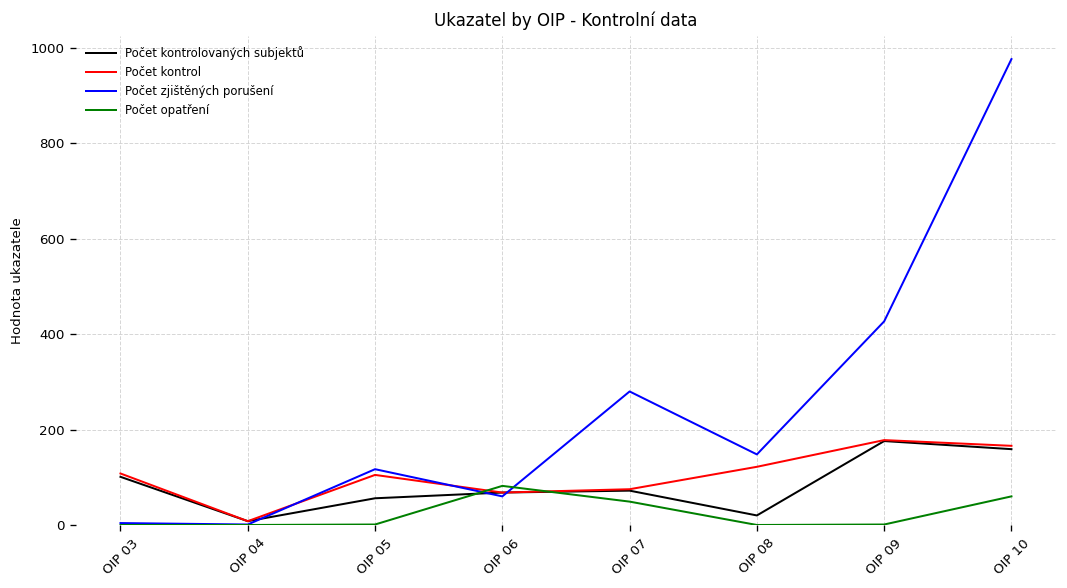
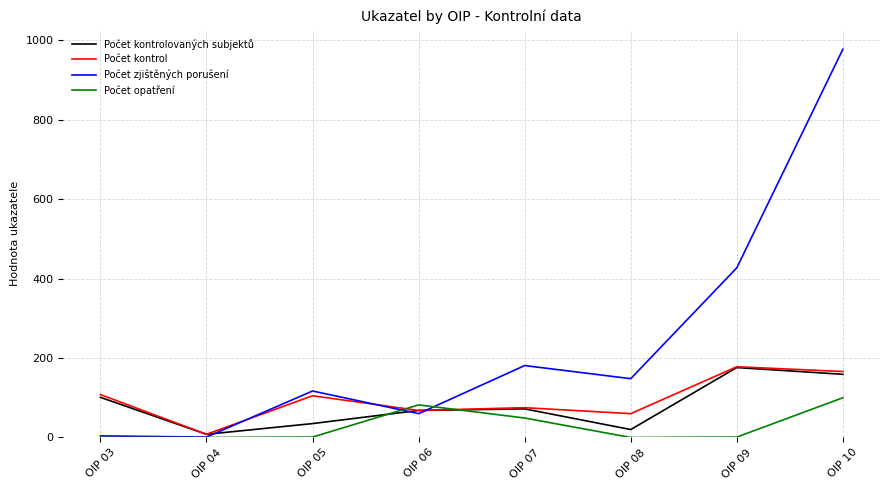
  {
    "Počet kontrolovaných subjektů": {
      "OIP 03": 100,
-     "OIP 05": 60,
+     "OIP 05": 40,
      "OIP 08": 20,
      "OIP 10": 160
    },
    "Počet kontrol": {
      "OIP 03": 110,
      "OIP 05": 110,
-     "OIP 08": 120,
+     "OIP 08": 60,
      "OIP 10": 170
    },
    "Počet zjištěných porušení": {
      "OIP 05": 120,
      "OIP 06": 60,
-     "OIP 07": 280,
+     "OIP 07": 180,
      "OIP 08": 150,
      "OIP 09": 430,
      "OIP 10": 980
    },
    "Počet opatření": {
      "OIP 05": 0,
      "OIP 06": 80,
      "OIP 07": 50,
      "OIP 08": 0,
      "OIP 09": 0,
-     "OIP 10": 60
+     "OIP 10": 100
    }
  }
